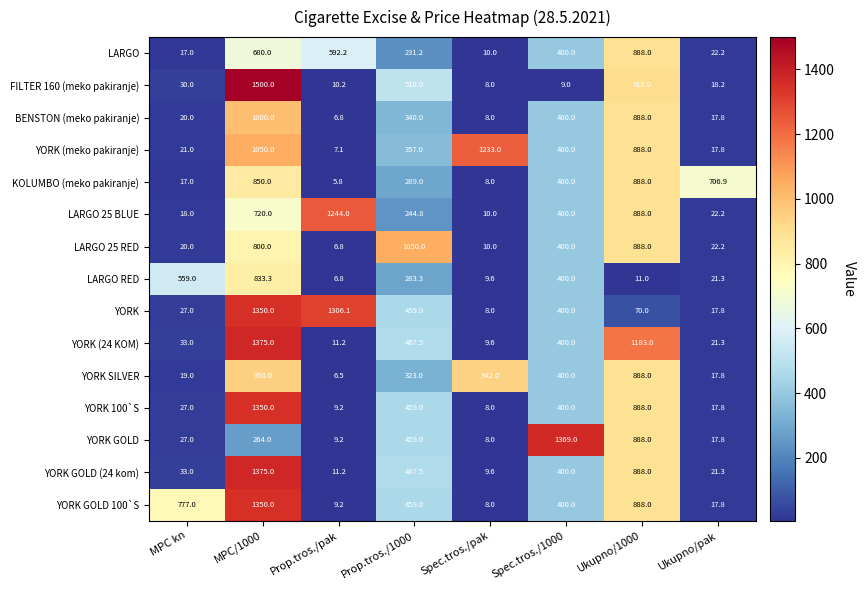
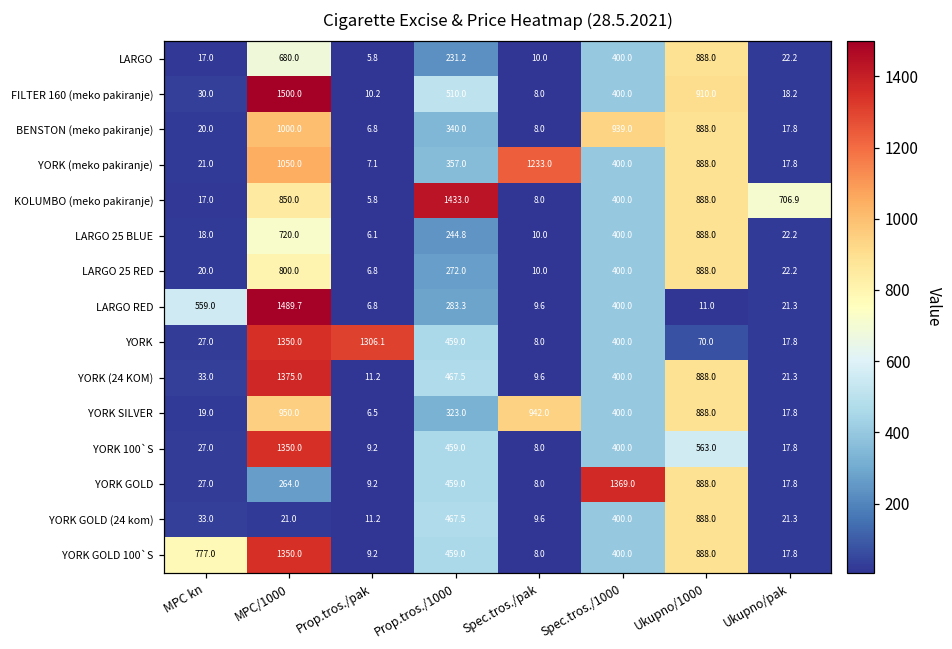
  {
    "LARGO": {
      "MPC kn": 17.0,
      "MPC/1000": 680.0,
-     "Prop.tros./pak": 592.2,
+     "Prop.tros./pak": 5.8,
      "Prop.tros./1000": 231.2,
      "Spec.tros./pak": 10.0,
      "Spec.tros./1000": 400.0,
      "Ukupno/1000": 888.0,
      "Ukupno/pak": 22.2
    },
    "FILTER 160 (meko pakiranje)": {
      "MPC kn": 30.0,
      "MPC/1000": 1500.0,
      "Prop.tros./pak": 10.2,
      "Prop.tros./1000": 510.0,
      "Spec.tros./pak": 8.0,
-     "Spec.tros./1000": 9.0,
+     "Spec.tros./1000": 400.0,
      "Ukupno/1000": 910.0,
      "Ukupno/pak": 18.2
    },
    "BENSTON (meko pakiranje)": {
      "MPC kn": 20.0,
      "MPC/1000": 1000.0,
      "Prop.tros./pak": 6.8,
      "Prop.tros./1000": 340.0,
      "Spec.tros./pak": 8.0,
-     "Spec.tros./1000": 400.0,
+     "Spec.tros./1000": 939.0,
      "Ukupno/1000": 888.0,
      "Ukupno/pak": 17.8
    },
    "YORK (meko pakiranje)": {
      "MPC kn": 21.0,
      "MPC/1000": 1050.0,
      "Prop.tros./pak": 7.1,
      "Prop.tros./1000": 357.0,
      "Spec.tros./pak": 1233.0,
      "Spec.tros./1000": 400.0,
      "Ukupno/1000": 888.0,
      "Ukupno/pak": 17.8
    },
    "KOLUMBO (meko pakiranje)": {
      "MPC kn": 17.0,
      "MPC/1000": 850.0,
      "Prop.tros./pak": 5.8,
-     "Prop.tros./1000": 289.0,
+     "Prop.tros./1000": 1433.0,
      "Spec.tros./pak": 8.0,
      "Spec.tros./1000": 400.0,
      "Ukupno/1000": 888.0,
      "Ukupno/pak": 706.9
    },
    "LARGO 25 BLUE": {
      "MPC kn": 18.0,
      "MPC/1000": 720.0,
-     "Prop.tros./pak": 1244.0,
+     "Prop.tros./pak": 6.1,
      "Prop.tros./1000": 244.8,
      "Spec.tros./pak": 10.0,
      "Spec.tros./1000": 400.0,
      "Ukupno/1000": 888.0,
      "Ukupno/pak": 22.2
    },
    "LARGO 25 RED": {
      "MPC kn": 20.0,
      "MPC/1000": 800.0,
      "Prop.tros./pak": 6.8,
-     "Prop.tros./1000": 1050.0,
+     "Prop.tros./1000": 272.0,
      "Spec.tros./pak": 10.0,
      "Spec.tros./1000": 400.0,
      "Ukupno/1000": 888.0,
      "Ukupno/pak": 22.2
    },
    "LARGO RED": {
      "MPC kn": 559.0,
-     "MPC/1000": 833.3,
+     "MPC/1000": 1489.7,
      "Prop.tros./pak": 6.8,
      "Prop.tros./1000": 283.3,
      "Spec.tros./pak": 9.6,
      "Spec.tros./1000": 400.0,
      "Ukupno/1000": 11.0,
      "Ukupno/pak": 21.3
    },
    "YORK": {
      "MPC kn": 27.0,
      "MPC/1000": 1350.0,
      "Prop.tros./pak": 1306.1,
      "Prop.tros./1000": 459.0,
      "Spec.tros./pak": 8.0,
      "Spec.tros./1000": 400.0,
      "Ukupno/1000": 70.0,
      "Ukupno/pak": 17.8
    },
    "YORK (24 KOM)": {
      "MPC kn": 33.0,
      "MPC/1000": 1375.0,
      "Prop.tros./pak": 11.2,
      "Prop.tros./1000": 467.5,
      "Spec.tros./pak": 9.6,
      "Spec.tros./1000": 400.0,
-     "Ukupno/1000": 1183.0,
+     "Ukupno/1000": 888.0,
      "Ukupno/pak": 21.3
    },
    "YORK SILVER": {
      "MPC kn": 19.0,
      "MPC/1000": 950.0,
      "Prop.tros./pak": 6.5,
      "Prop.tros./1000": 323.0,
      "Spec.tros./pak": 942.0,
      "Spec.tros./1000": 400.0,
      "Ukupno/1000": 888.0,
      "Ukupno/pak": 17.8
    },
    "YORK 100`S": {
      "MPC kn": 27.0,
      "MPC/1000": 1350.0,
      "Prop.tros./pak": 9.2,
      "Prop.tros./1000": 459.0,
      "Spec.tros./pak": 8.0,
      "Spec.tros./1000": 400.0,
-     "Ukupno/1000": 888.0,
+     "Ukupno/1000": 563.0,
      "Ukupno/pak": 17.8
    },
    "YORK GOLD": {
      "MPC kn": 27.0,
      "MPC/1000": 264.0,
      "Prop.tros./pak": 9.2,
      "Prop.tros./1000": 459.0,
      "Spec.tros./pak": 8.0,
      "Spec.tros./1000": 1369.0,
      "Ukupno/1000": 888.0,
      "Ukupno/pak": 17.8
    },
    "YORK GOLD (24 kom)": {
      "MPC kn": 33.0,
-     "MPC/1000": 1375.0,
+     "MPC/1000": 21.0,
      "Prop.tros./pak": 11.2,
      "Prop.tros./1000": 467.5,
      "Spec.tros./pak": 9.6,
      "Spec.tros./1000": 400.0,
      "Ukupno/1000": 888.0,
      "Ukupno/pak": 21.3
    },
    "YORK GOLD 100`S": {
      "MPC kn": 777.0,
      "MPC/1000": 1350.0,
      "Prop.tros./pak": 9.2,
      "Prop.tros./1000": 459.0,
      "Spec.tros./pak": 8.0,
      "Spec.tros./1000": 400.0,
      "Ukupno/1000": 888.0,
      "Ukupno/pak": 17.8
    }
  }
